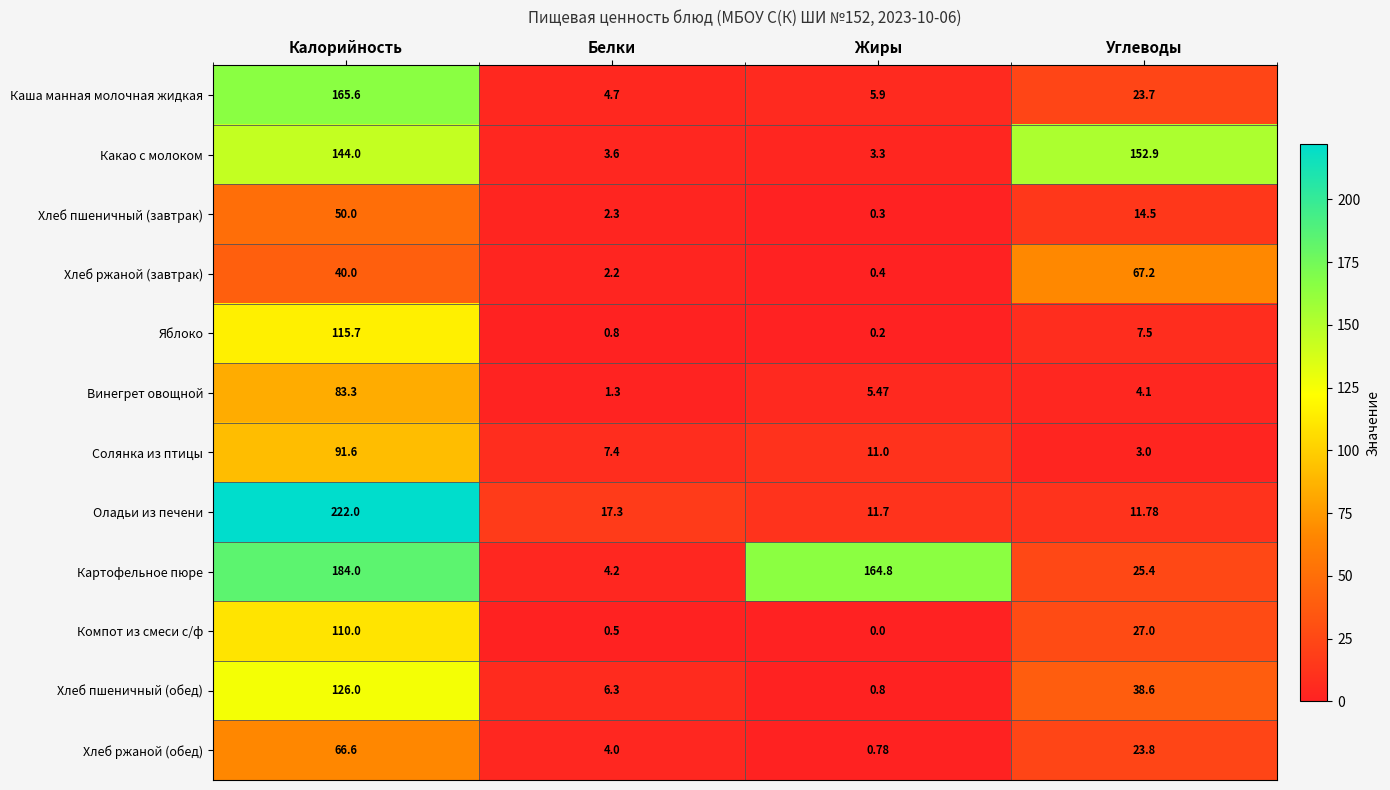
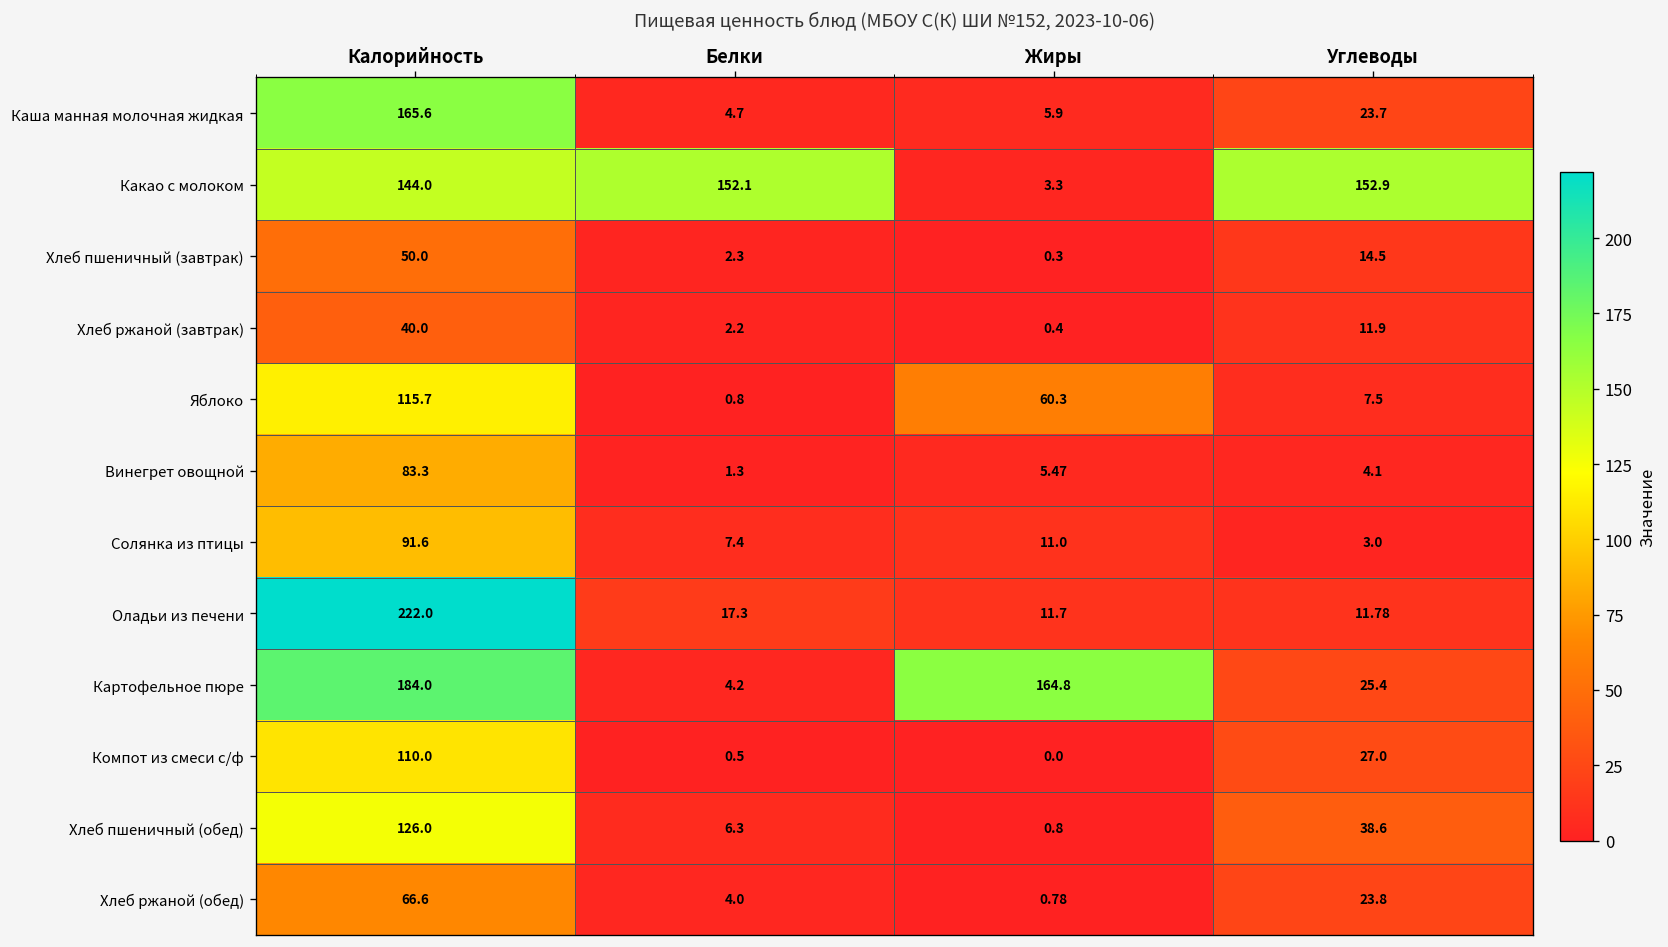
  {
    "Каша манная молочная жидкая": {
      "Калорийность": 165.6,
      "Белки": 4.7,
      "Жиры": 5.9,
      "Углеводы": 23.7
    },
    "Какао с молоком": {
      "Калорийность": 144.0,
-     "Белки": 3.6,
+     "Белки": 152.1,
      "Жиры": 3.3,
      "Углеводы": 152.9
    },
    "Хлеб пшеничный (завтрак)": {
      "Калорийность": 50.0,
      "Белки": 2.3,
      "Жиры": 0.3,
      "Углеводы": 14.5
    },
    "Хлеб ржаной (завтрак)": {
      "Калорийность": 40.0,
      "Белки": 2.2,
      "Жиры": 0.4,
-     "Углеводы": 67.2
+     "Углеводы": 11.9
    },
    "Яблоко": {
      "Калорийность": 115.7,
      "Белки": 0.8,
-     "Жиры": 0.2,
+     "Жиры": 60.3,
      "Углеводы": 7.5
    },
    "Винегрет овощной": {
      "Калорийность": 83.3,
      "Белки": 1.3,
      "Жиры": 5.47,
      "Углеводы": 4.1
    },
    "Солянка из птицы": {
      "Калорийность": 91.6,
      "Белки": 7.4,
      "Жиры": 11.0,
      "Углеводы": 3.0
    },
    "Оладьи из печени": {
      "Калорийность": 222.0,
      "Белки": 17.3,
      "Жиры": 11.7,
      "Углеводы": 11.78
    },
    "Картофельное пюре": {
      "Калорийность": 184.0,
      "Белки": 4.2,
      "Жиры": 164.8,
      "Углеводы": 25.4
    },
    "Компот из смеси с/ф": {
      "Калорийность": 110.0,
      "Белки": 0.5,
      "Жиры": 0.0,
      "Углеводы": 27.0
    },
    "Хлеб пшеничный (обед)": {
      "Калорийность": 126.0,
      "Белки": 6.3,
      "Жиры": 0.8,
      "Углеводы": 38.6
    },
    "Хлеб ржаной (обед)": {
      "Калорийность": 66.6,
      "Белки": 4.0,
      "Жиры": 0.78,
      "Углеводы": 23.8
    }
  }
